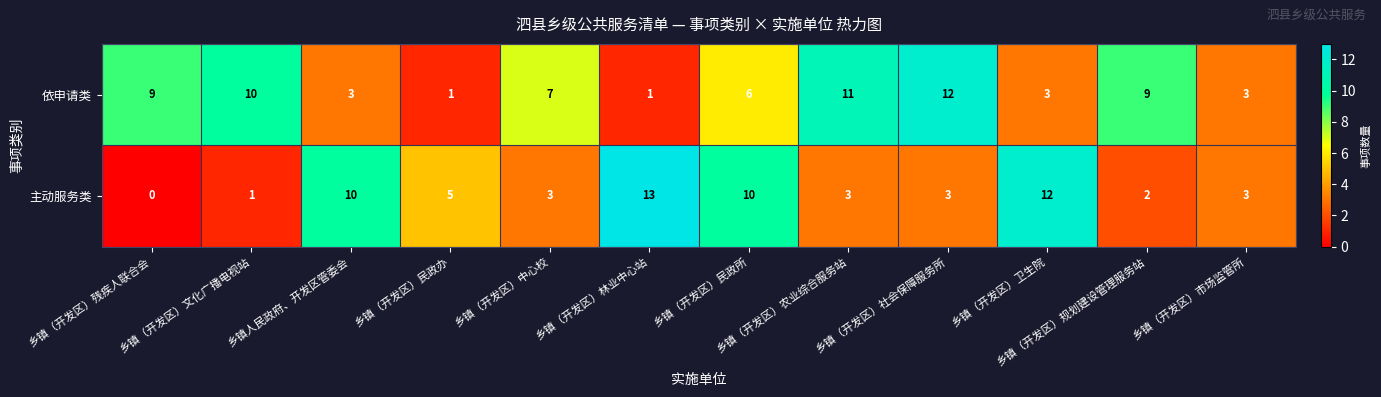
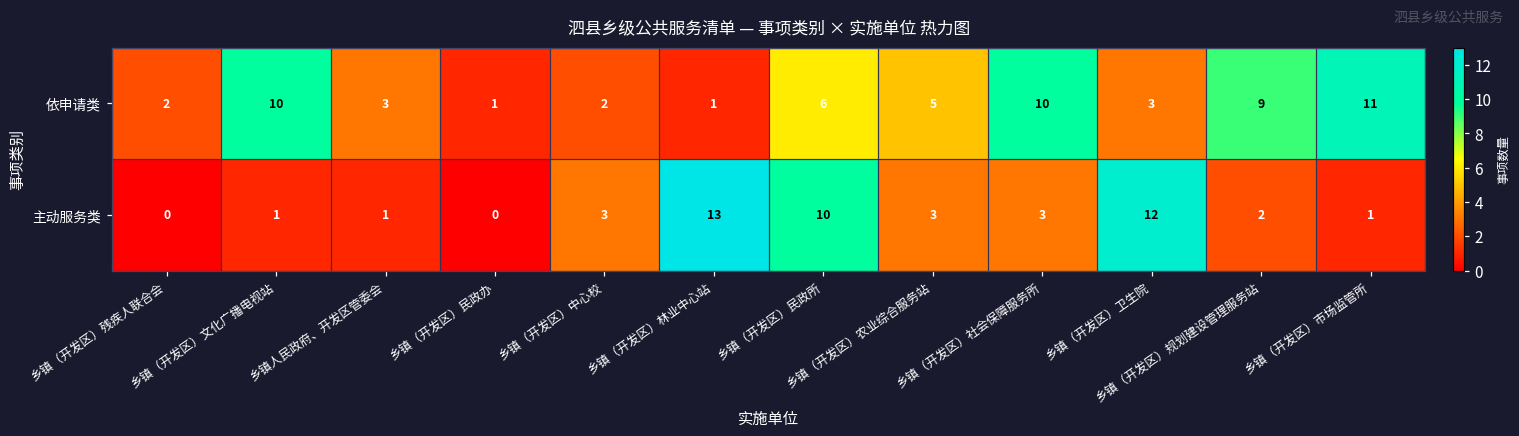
  {
    "依申请类": {
-     "乡镇（开发区）残疾人联合会": 9,
+     "乡镇（开发区）残疾人联合会": 2,
      "乡镇（开发区）文化广播电视站": 10,
      "乡镇人民政府、开发区管委会": 3,
      "乡镇（开发区）民政办": 1,
-     "乡镇（开发区）中心校": 7,
+     "乡镇（开发区）中心校": 2,
      "乡镇（开发区）林业中心站": 1,
      "乡镇（开发区）民政所": 6,
-     "乡镇（开发区）农业综合服务站": 11,
-     "乡镇（开发区）社会保障服务所": 12,
+     "乡镇（开发区）农业综合服务站": 5,
+     "乡镇（开发区）社会保障服务所": 10,
      "乡镇（开发区）卫生院": 3,
      "乡镇（开发区）规划建设管理服务站": 9,
-     "乡镇（开发区）市场监管所": 3
+     "乡镇（开发区）市场监管所": 11
    },
    "主动服务类": {
      "乡镇（开发区）残疾人联合会": 0,
      "乡镇（开发区）文化广播电视站": 1,
-     "乡镇人民政府、开发区管委会": 10,
-     "乡镇（开发区）民政办": 5,
+     "乡镇人民政府、开发区管委会": 1,
+     "乡镇（开发区）民政办": 0,
      "乡镇（开发区）中心校": 3,
      "乡镇（开发区）林业中心站": 13,
      "乡镇（开发区）民政所": 10,
      "乡镇（开发区）农业综合服务站": 3,
      "乡镇（开发区）社会保障服务所": 3,
      "乡镇（开发区）卫生院": 12,
      "乡镇（开发区）规划建设管理服务站": 2,
-     "乡镇（开发区）市场监管所": 3
+     "乡镇（开发区）市场监管所": 1
    }
  }
